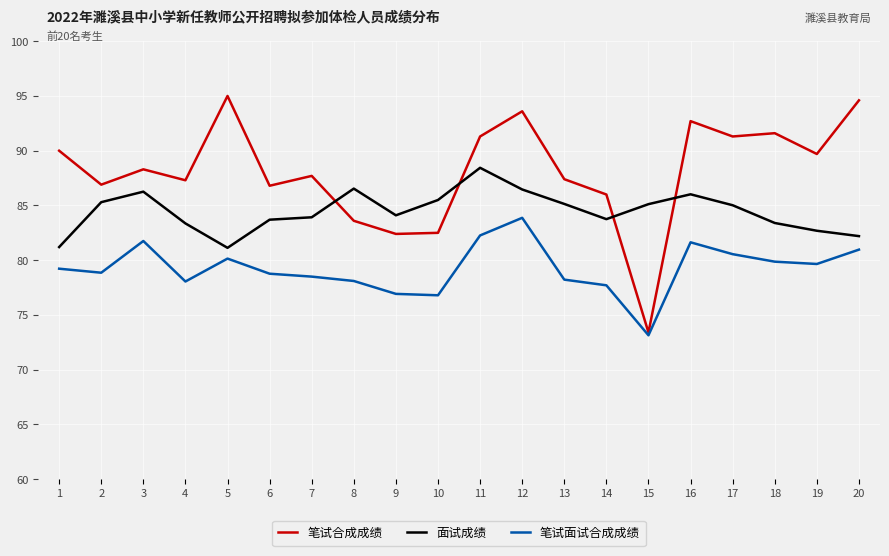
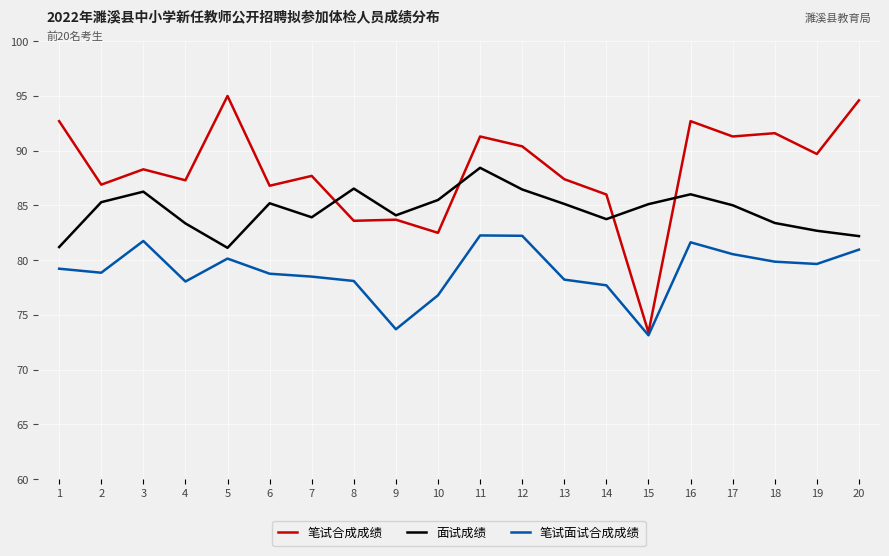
  {
    "笔试合成成绩": {
-     "1": 90.0,
+     "1": 92.7,
      "2": 86.9,
      "3": 88.3,
      "4": 87.3,
      "5": 95.0,
      "6": 86.8,
      "7": 87.7,
      "8": 83.6,
-     "9": 82.4,
+     "9": 83.7,
      "10": 82.5,
      "11": 91.3,
-     "12": 93.6,
+     "12": 90.4,
      "13": 87.4,
      "14": 86.0,
      "15": 73.4,
      "16": 92.7,
      "17": 91.3,
      "18": 91.6,
      "19": 89.7,
      "20": 94.6
    },
    "面试成绩": {
      "1": 81.2,
      "2": 85.3,
      "3": 86.3,
      "4": 83.4,
      "5": 81.1,
-     "6": 83.7,
+     "6": 85.2,
      "7": 83.9,
      "8": 86.5,
      "9": 84.1,
      "10": 85.5,
      "11": 88.4,
      "12": 86.5,
      "13": 85.1,
      "14": 83.8,
      "15": 85.1,
      "16": 86.0,
      "17": 85.0,
      "18": 83.4,
      "19": 82.7,
      "20": 82.2
    },
    "笔试面试合成成绩": {
      "1": 79.2,
      "2": 78.9,
      "3": 81.8,
      "4": 78.1,
      "5": 80.1,
      "6": 78.8,
      "7": 78.5,
      "8": 78.1,
-     "9": 76.9,
+     "9": 73.7,
      "10": 76.8,
      "11": 82.3,
-     "12": 83.9,
+     "12": 82.2,
      "13": 78.2,
      "14": 77.7,
      "15": 73.1,
      "16": 81.6,
      "17": 80.6,
      "18": 79.9,
      "19": 79.7,
      "20": 81.0
    }
  }
